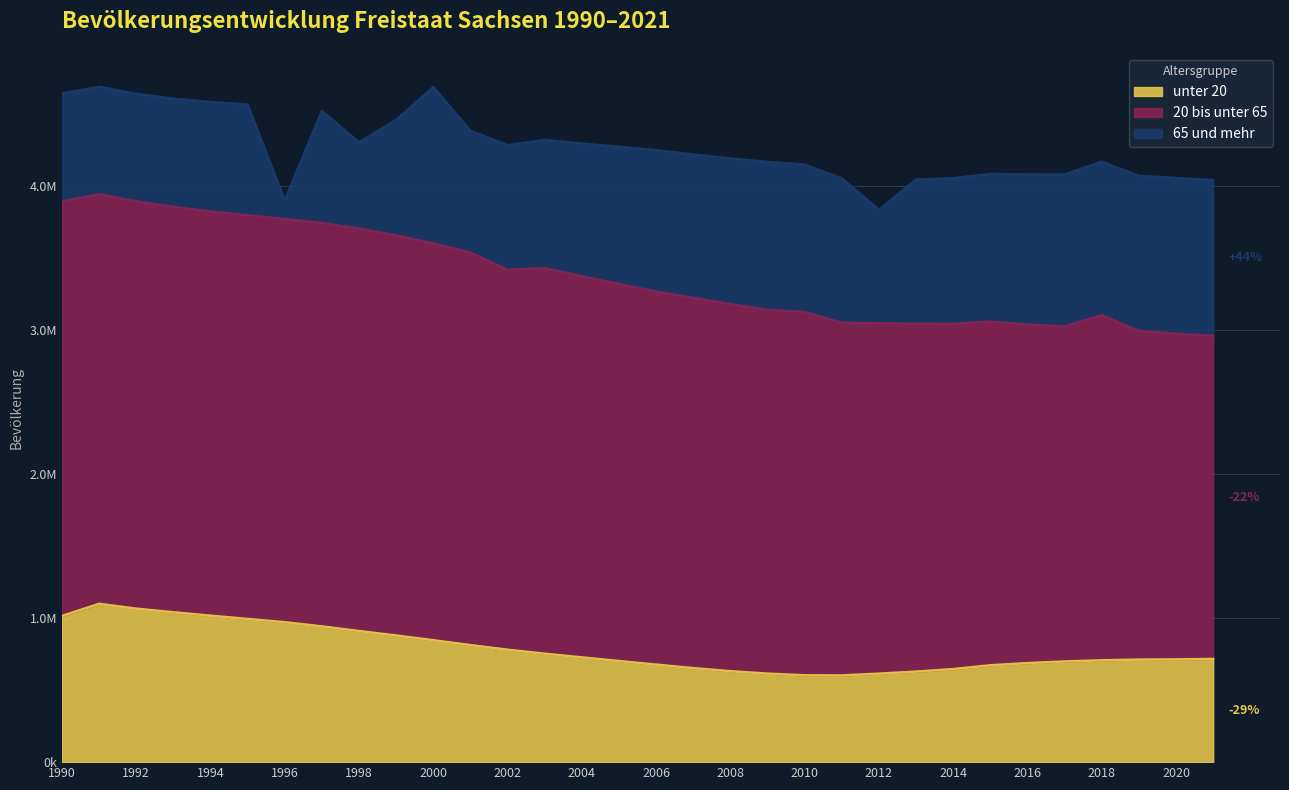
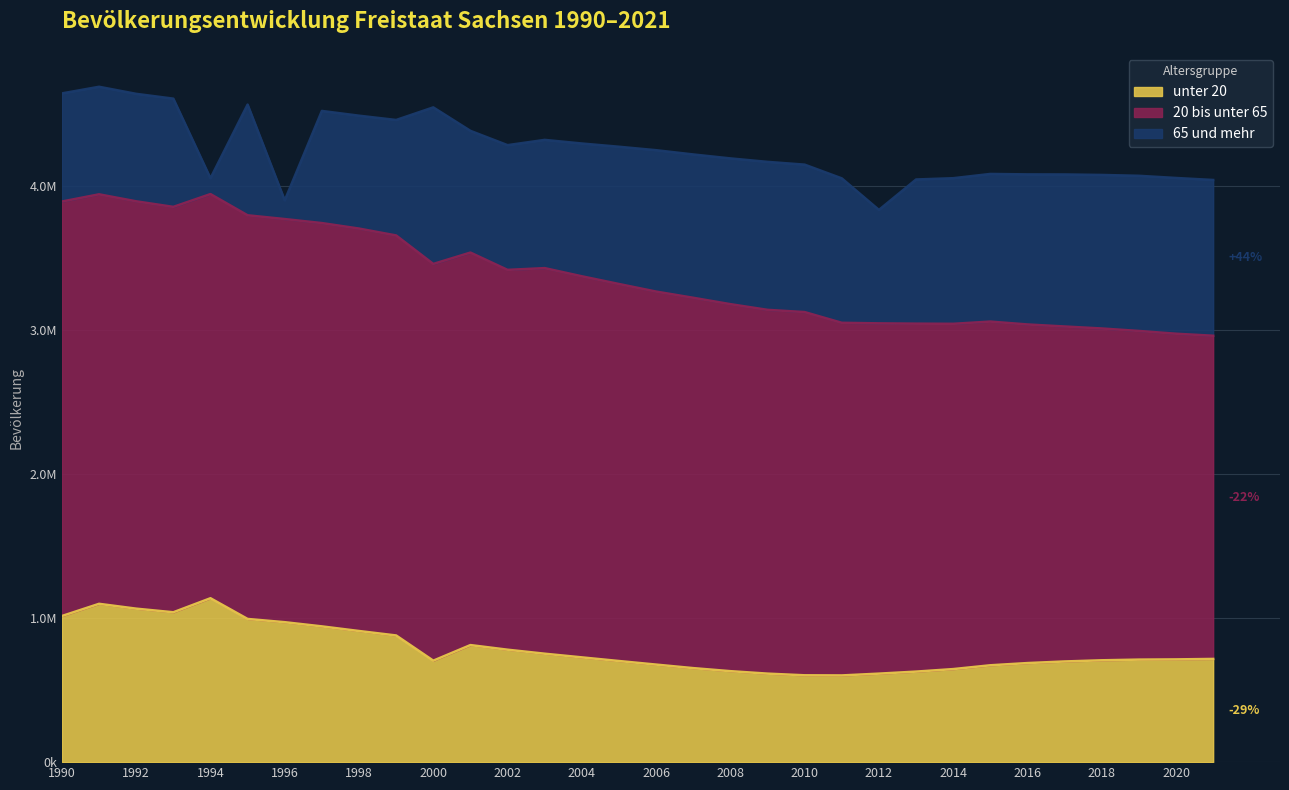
  {
    "unter 20": {
      "1990": 1010000,
      "1992": 1070000,
-     "1994": 1020000,
+     "1994": 1140000,
      "1996": 970000,
      "1998": 910000,
-     "2000": 850000,
+     "2000": 700000,
      "2002": 780000,
      "2004": 730000,
      "2006": 680000,
      "2008": 630000,
      "2010": 600000,
      "2012": 610000,
      "2014": 650000,
      "2016": 690000,
      "2018": 710000,
      "2020": 710000
    },
    "20 bis unter 65": {
      "1990": 2880000,
      "1992": 2830000,
      "1994": 2810000,
      "1996": 2800000,
      "1998": 2790000,
      "2000": 2760000,
      "2002": 2640000,
      "2004": 2650000,
      "2006": 2590000,
      "2008": 2550000,
      "2010": 2520000,
      "2012": 2430000,
      "2014": 2400000,
      "2016": 2350000,
-     "2018": 2400000,
+     "2018": 2300000,
      "2020": 2260000
    },
    "65 und mehr": {
      "1990": 750000,
      "1992": 750000,
-     "1994": 760000,
+     "1994": 110000,
      "1996": 130000,
-     "1998": 600000,
+     "1998": 780000,
      "2000": 1090000,
      "2002": 870000,
      "2004": 920000,
      "2006": 980000,
      "2008": 1010000,
      "2010": 1020000,
      "2012": 790000,
      "2014": 1010000,
      "2016": 1040000,
      "2018": 1070000,
      "2020": 1080000
    }
  }
